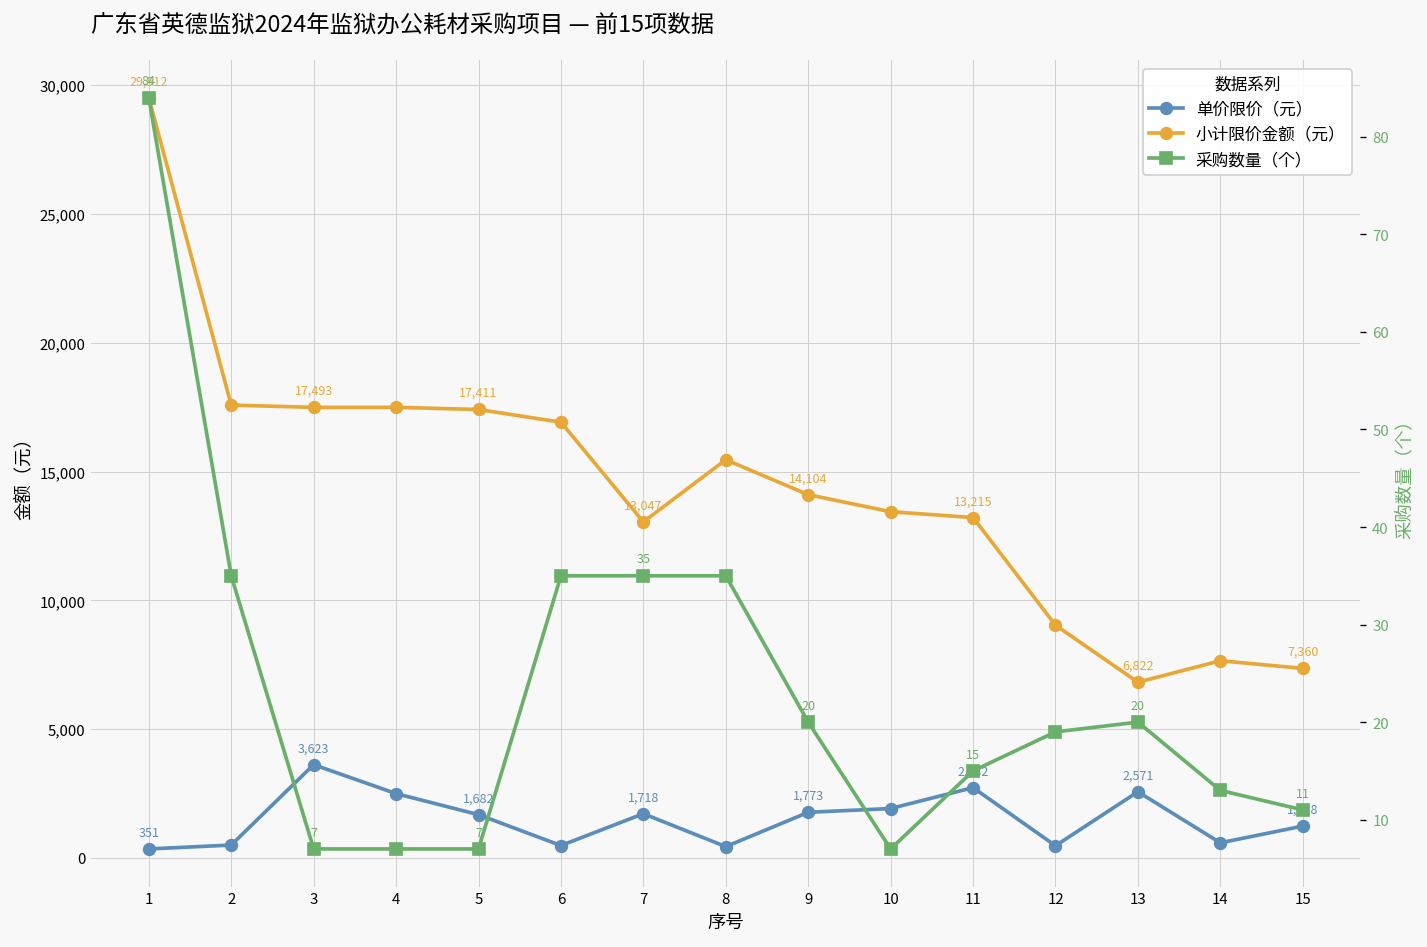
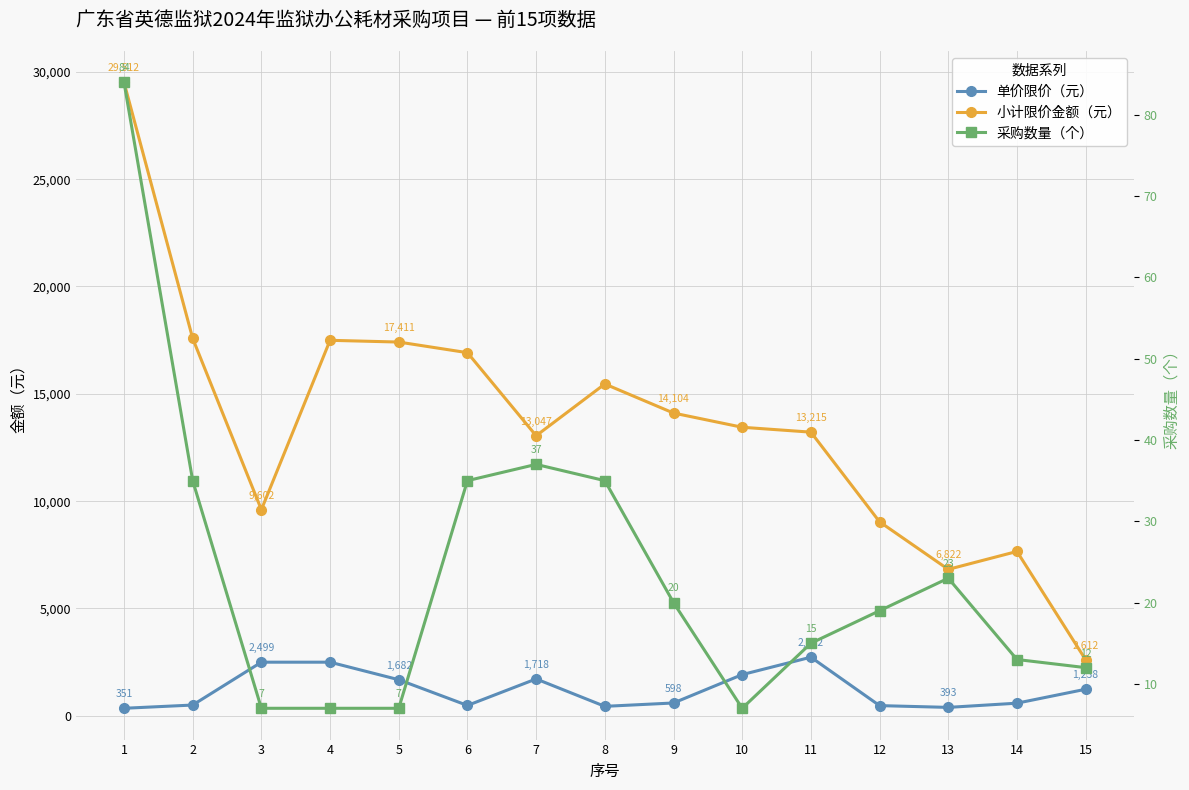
  {
    "单价限价（元）": {
      "1": "351",
-     "3": "3,623",
+     "3": "2,499",
      "5": "1,682",
      "7": "1,718",
-     "9": "1,773",
-     "13": "2,571"
+     "9": "598",
+     "13": "393"
    },
    "小计限价金额（元）": {
-     "3": "17,493",
+     "3": "9,602",
      "5": "17,411",
      "7": "13,047",
      "9": "14,104",
      "11": "13,215",
      "13": "6,822",
-     "15": "7,360"
+     "15": "2,612"
    },
    "采购数量（个）": {
      "3": "7",
      "5": "7",
-     "7": "35",
+     "7": "37",
      "9": "20",
      "11": "15",
-     "13": "20",
-     "15": "11"
+     "13": "23",
+     "15": "12"
    }
  }
